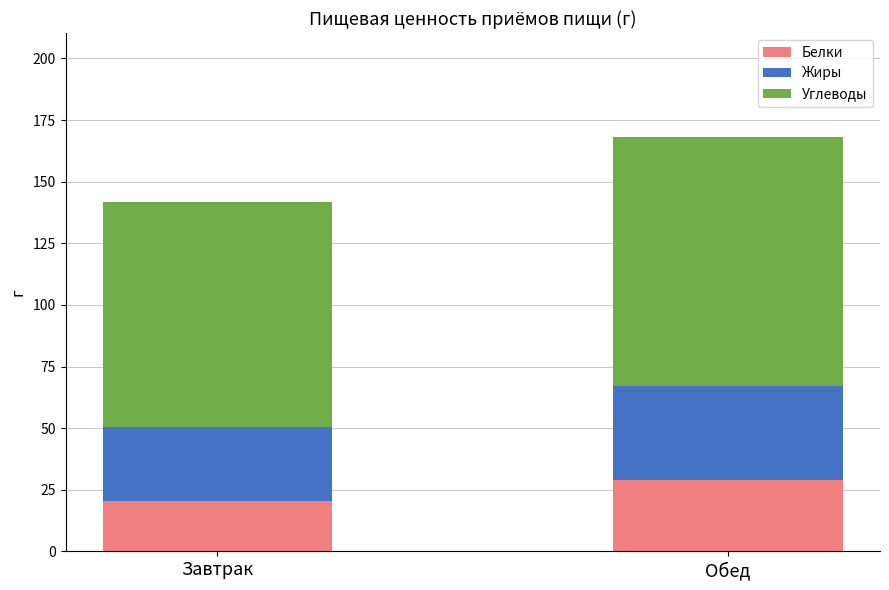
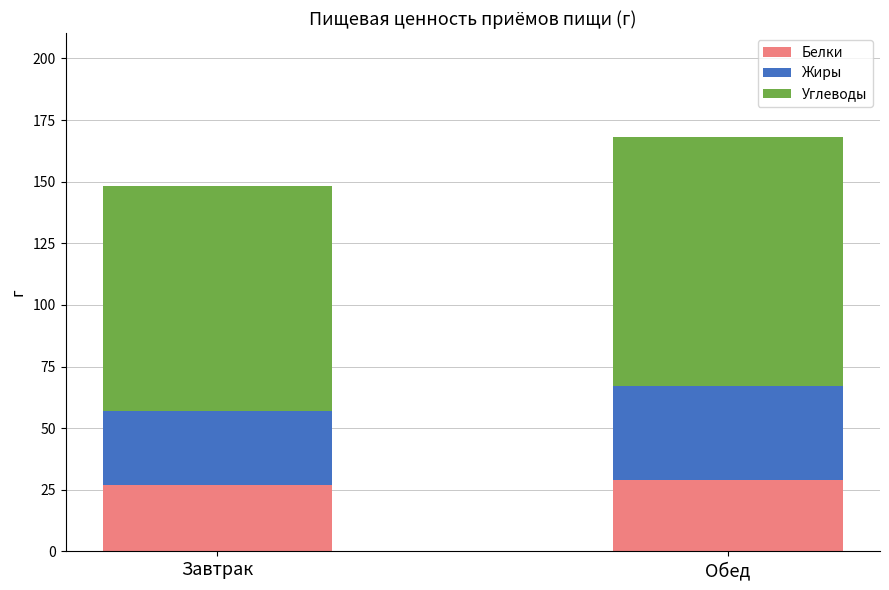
  {
    "Белки": {
-     "Завтрак": 20,
+     "Завтрак": 27,
      "Обед": 29
    },
    "Жиры": {
      "Завтрак": 30,
      "Обед": 38
    },
    "Углеводы": {
      "Завтрак": 91,
      "Обед": 101
    }
  }
